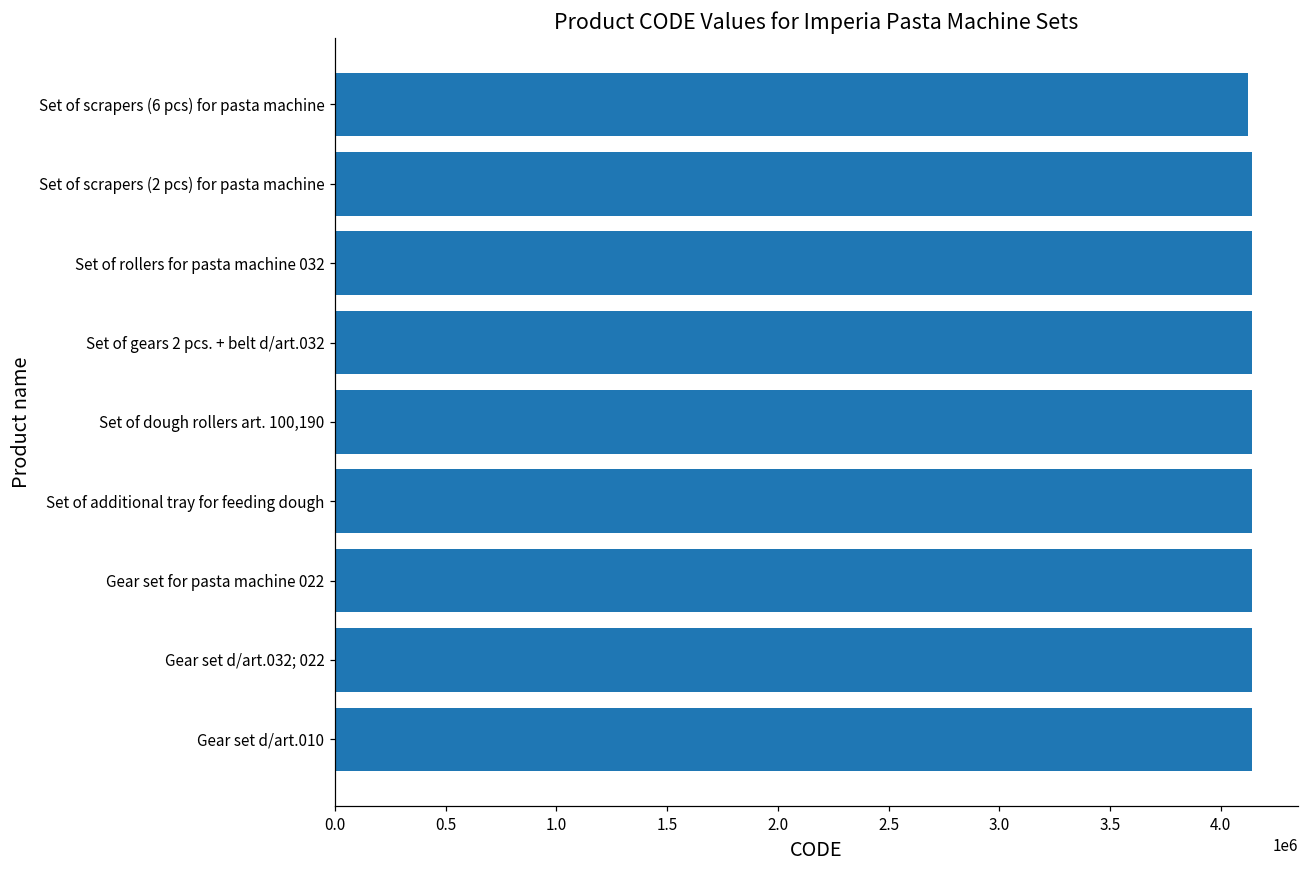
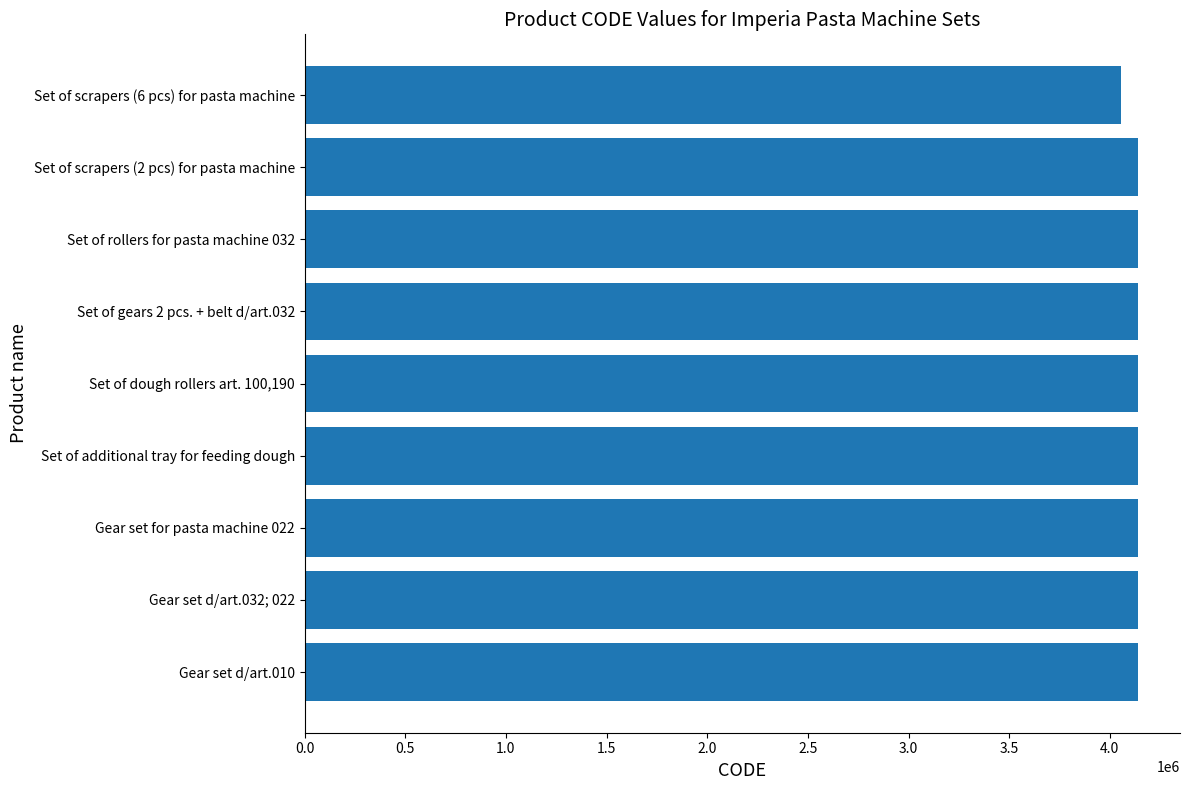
  {
-   "Set of scrapers (6 pcs) for pasta machine": 4120000,
+   "Set of scrapers (6 pcs) for pasta machine": 4060000,
    "Set of scrapers (2 pcs) for pasta machine": 4140000,
    "Set of rollers for pasta machine 032": 4140000,
    "Set of gears 2 pcs. + belt d/art.032": 4140000,
    "Set of dough rollers art. 100,190": 4140000,
    "Set of additional tray for feeding dough": 4140000,
    "Gear set for pasta machine 022": 4140000,
    "Gear set d/art.032; 022": 4140000,
    "Gear set d/art.010": 4140000
  }
